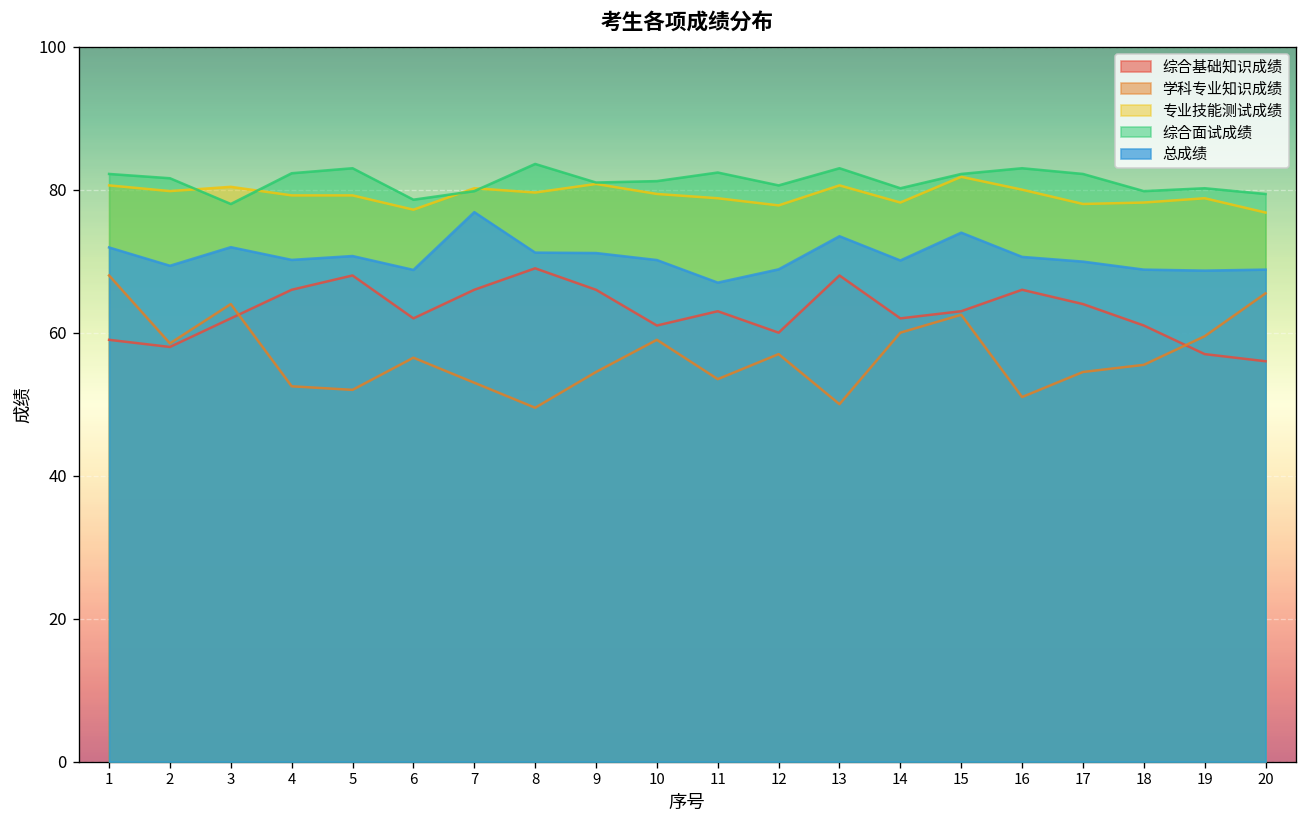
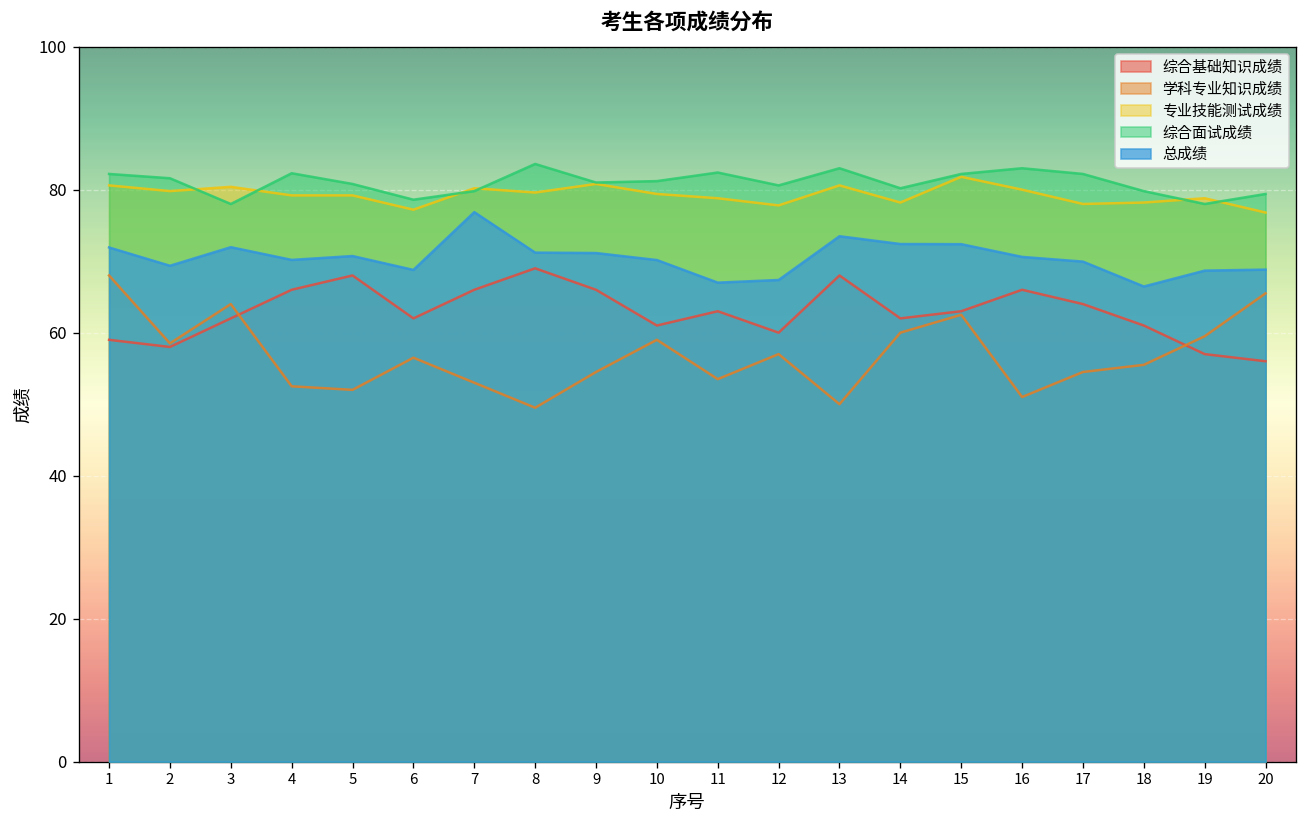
  {
    "综合面试成绩": {
      "1": 82,
      "2": 82,
      "3": 78,
      "4": 82,
-     "5": 83,
+     "5": 81,
      "6": 79,
      "8": 84,
      "10": 81,
      "11": 82,
      "12": 81,
      "13": 83,
      "14": 80,
      "16": 83,
      "17": 82,
      "18": 80,
-     "19": 80,
+     "19": 78,
      "20": 79
    },
    "总成绩": {
      "1": 72,
      "2": 69,
      "3": 72,
      "4": 70,
      "5": 71,
      "6": 69,
      "7": 77,
      "8": 71,
      "9": 71,
      "10": 70,
      "11": 67,
-     "12": 69,
+     "12": 67,
      "13": 73,
-     "14": 70,
-     "15": 74,
+     "14": 72,
+     "15": 72,
      "16": 71,
      "17": 70,
-     "18": 69,
+     "18": 66,
      "19": 69,
      "20": 69
    }
  }
